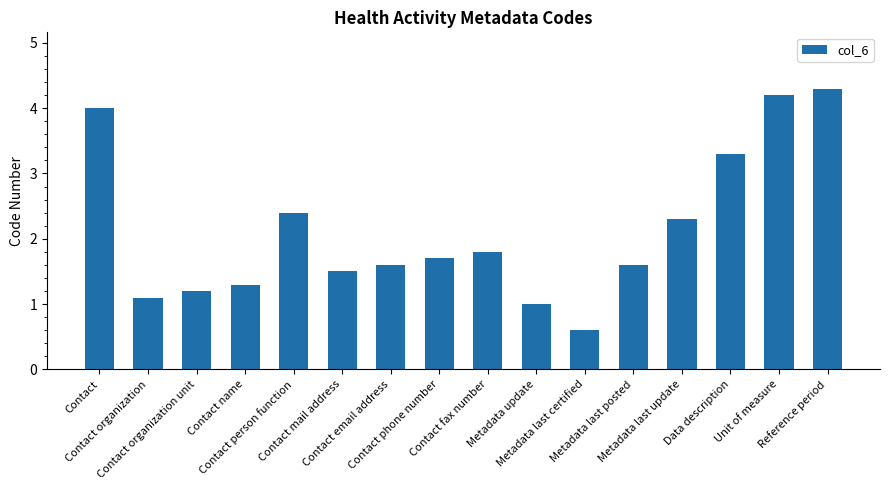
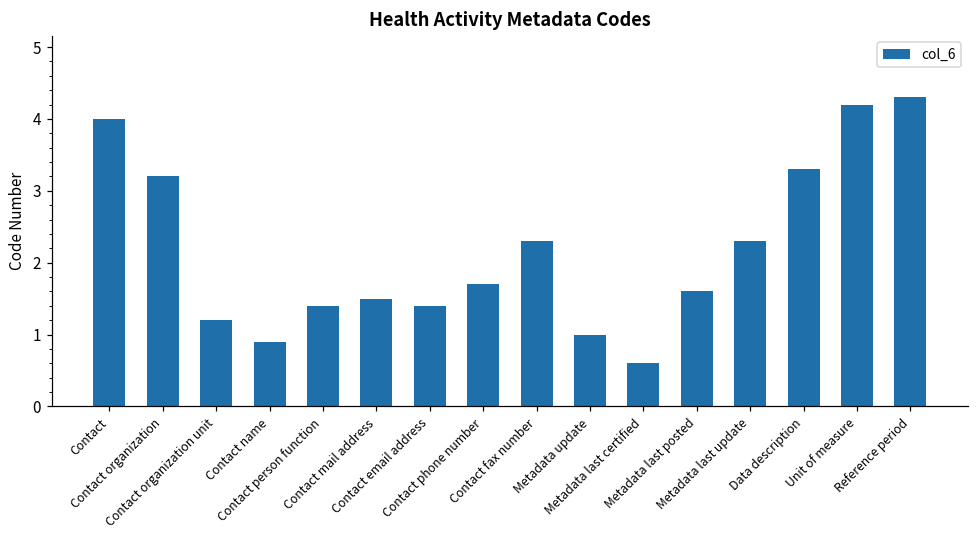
  {
    "Contact": 4.0,
-   "Contact organization": 1.1,
+   "Contact organization": 3.2,
    "Contact organization unit": 1.2,
-   "Contact name": 1.3,
-   "Contact person function": 2.4,
+   "Contact name": 0.9,
+   "Contact person function": 1.4,
    "Contact mail address": 1.5,
-   "Contact email address": 1.6,
+   "Contact email address": 1.4,
    "Contact phone number": 1.7,
-   "Contact fax number": 1.8,
+   "Contact fax number": 2.3,
    "Metadata update": 1.0,
    "Metadata last certified": 0.6,
    "Metadata last posted": 1.6,
    "Metadata last update": 2.3,
    "Data description": 3.3,
    "Unit of measure": 4.2,
    "Reference period": 4.3
  }
